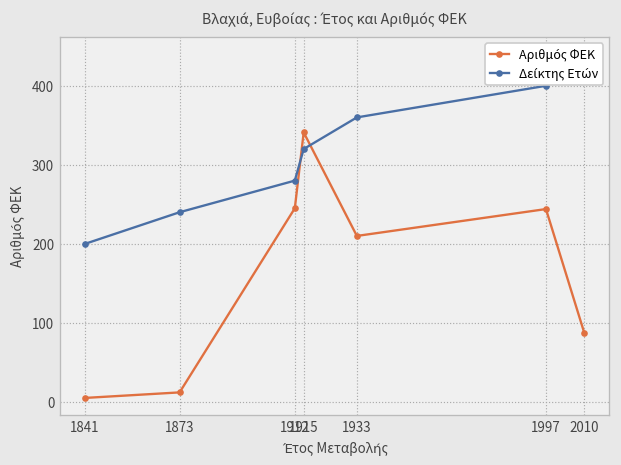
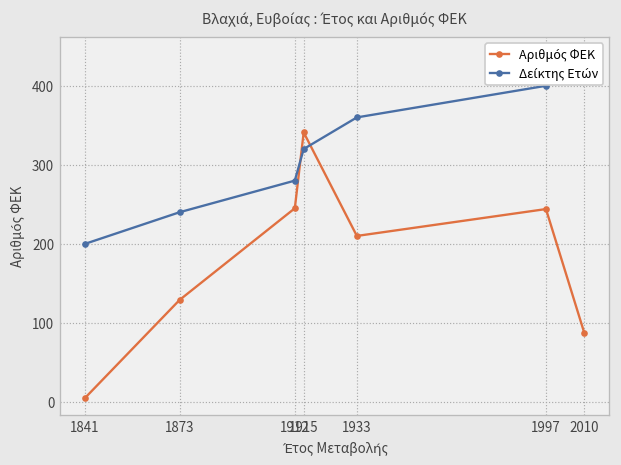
  {
    "Αριθμός ΦΕΚ": {
      "1841": 10,
-     "1873": 10,
+     "1873": 130,
      "1933": 210,
      "1997": 240,
      "2010": 90
    },
    "Δείκτης Ετών": {
      "1841": 200,
      "1873": 240,
      "1933": 360,
      "1997": 400
    }
  }
